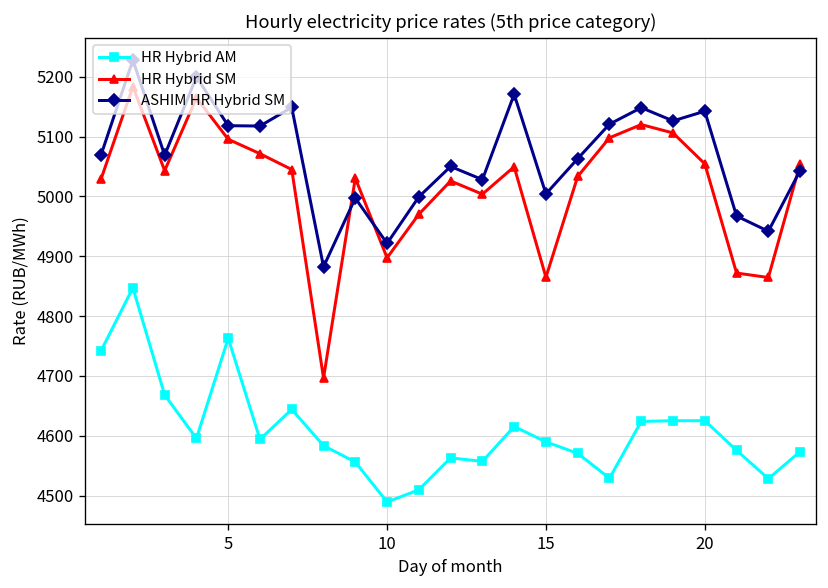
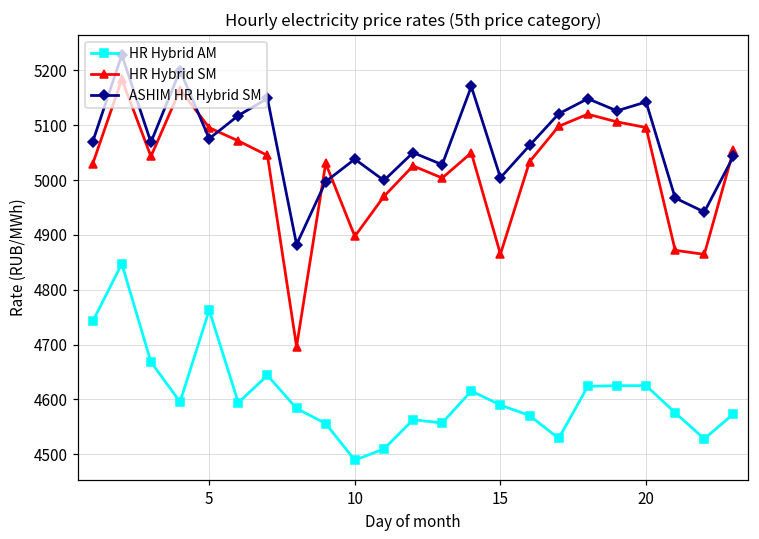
  {
    "HR Hybrid AM": {
      "5": 4760,
      "10": 4490,
      "15": 4590,
      "20": 4630
    },
    "HR Hybrid SM": {
      "5": 5100,
      "10": 4900,
      "15": 4860,
-     "20": 5050
+     "20": 5100
    },
    "ASHIM HR Hybrid SM": {
-     "5": 5120,
-     "10": 4920,
+     "5": 5080,
+     "10": 5040,
      "15": 5000,
      "20": 5140
    }
  }
